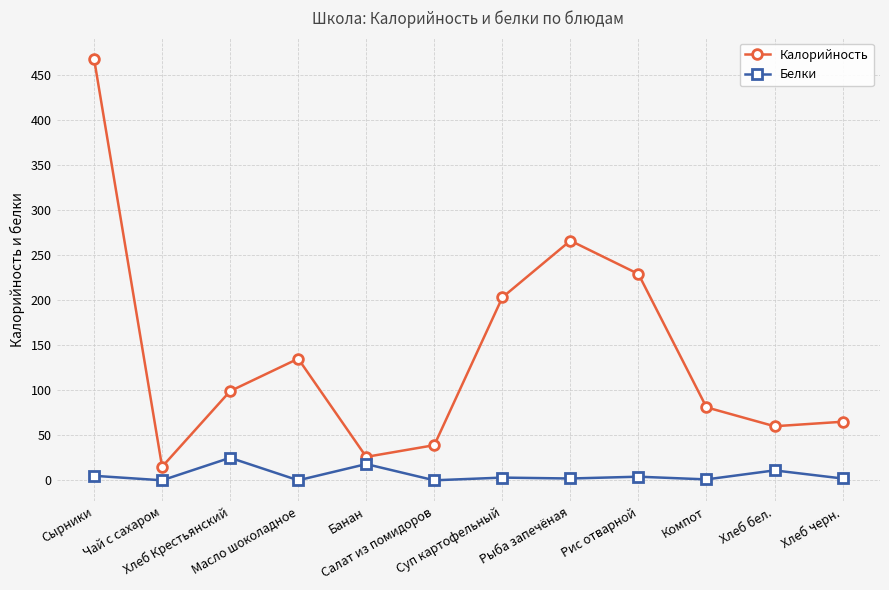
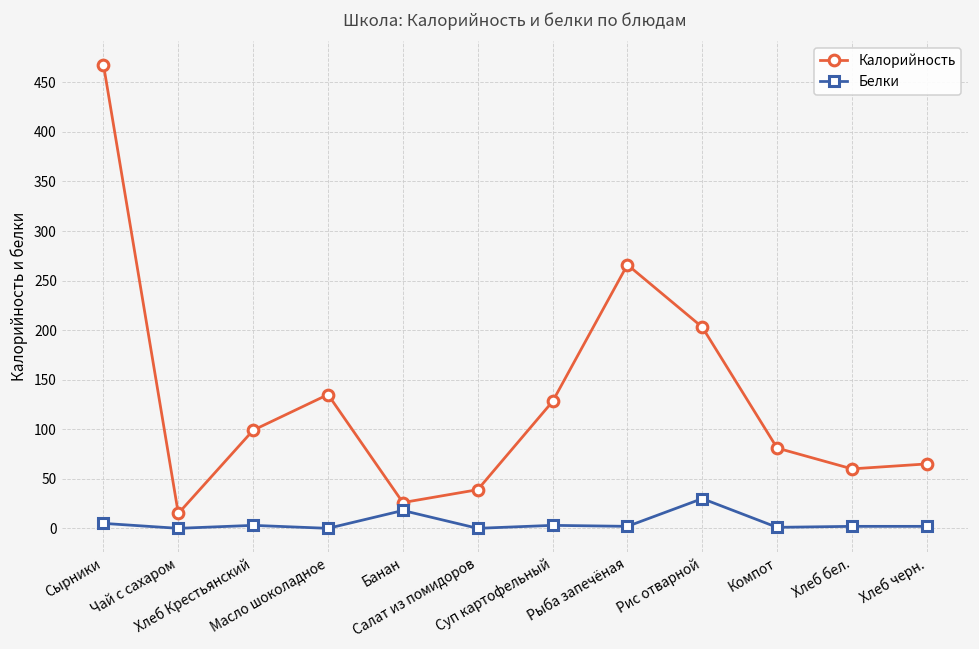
  {
    "Калорийность": {
      "Сырники": 470,
      "Чай с сахаром": 20,
      "Хлеб Крестьянский": 100,
      "Масло шоколадное": 140,
      "Банан": 30,
      "Салат из помидоров": 40,
-     "Суп картофельный": 200,
+     "Суп картофельный": 130,
      "Рыба запечёная": 270,
-     "Рис отварной": 230,
+     "Рис отварной": 200,
      "Компот": 80,
      "Хлеб бел.": 60,
      "Хлеб черн.": 70
    },
    "Белки": {
      "Сырники": 10,
      "Чай с сахаром": 0,
-     "Хлеб Крестьянский": 30,
+     "Хлеб Крестьянский": 0,
      "Масло шоколадное": 0,
      "Банан": 20,
      "Салат из помидоров": 0,
      "Суп картофельный": 0,
      "Рыба запечёная": 0,
-     "Рис отварной": 0,
+     "Рис отварной": 30,
      "Компот": 0,
-     "Хлеб бел.": 10,
+     "Хлеб бел.": 0,
      "Хлеб черн.": 0
    }
  }
